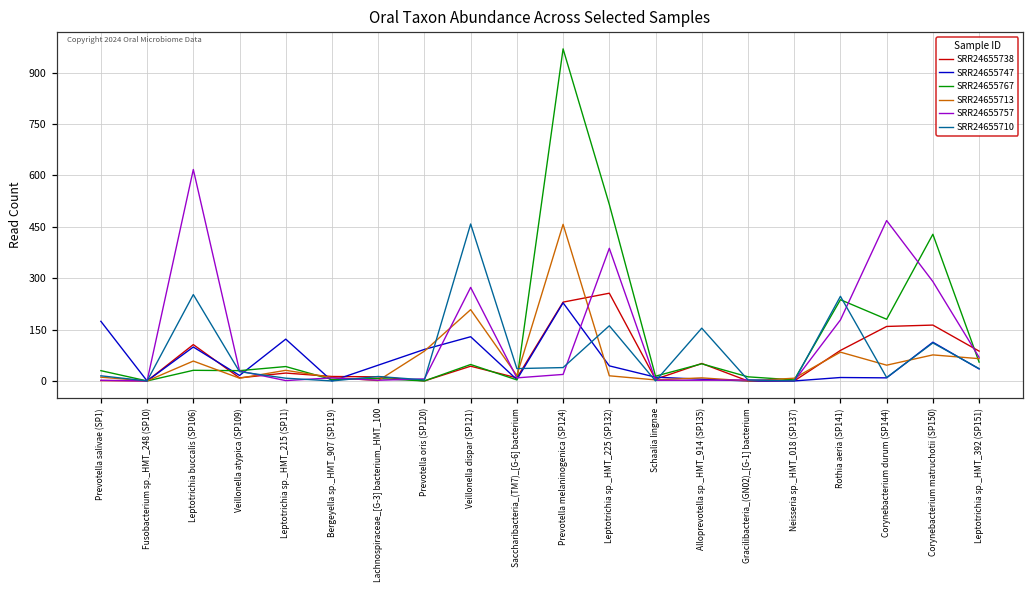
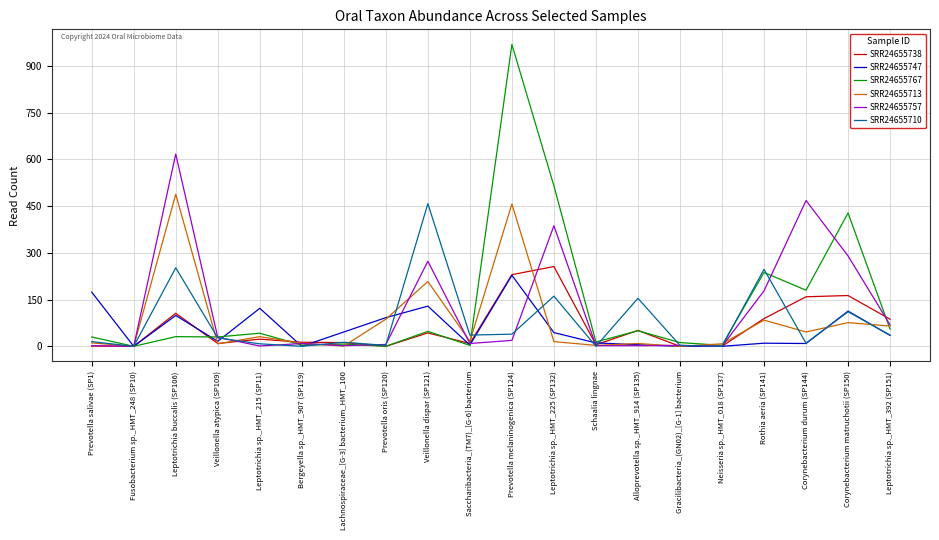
  {
    "SRR24655738": {
      "Leptotrichia sp._HMT_225 (SP132)": 260,
      "Corynebacterium durum (SP144)": 160,
      "Corynebacterium matruchotii (SP150)": 160,
      "Leptotrichia sp._HMT_392 (SP151)": 90
    },
    "SRR24655747": {
      "Prevotella salivae (SP1)": 170,
      "Leptotrichia sp._HMT_215 (SP11)": 120,
      "Lachnospiraceae_[G-3] bacterium_HMT_100": 50,
      "Veillonella dispar (SP121)": 130,
      "Leptotrichia sp._HMT_225 (SP132)": 40,
      "Rothia aeria (SP141)": 10
    },
    "SRR24655767": {
      "Prevotella salivae (SP1)": 30,
      "Leptotrichia buccalis (SP106)": 30,
      "Leptotrichia sp._HMT_215 (SP11)": 40,
      "Prevotella melaninogenica (SP124)": 970,
      "Leptotrichia sp._HMT_225 (SP132)": 520,
      "Gracilibacteria_(GN02)_[G-1] bacterium": 10,
      "Rothia aeria (SP141)": 240,
      "Corynebacterium durum (SP144)": 180,
      "Corynebacterium matruchotii (SP150)": 430,
      "Leptotrichia sp._HMT_392 (SP151)": 60
    },
    "SRR24655713": {
-     "Leptotrichia buccalis (SP106)": 60,
+     "Leptotrichia buccalis (SP106)": 490,
      "Veillonella dispar (SP121)": 210,
      "Prevotella melaninogenica (SP124)": 460,
      "Leptotrichia sp._HMT_225 (SP132)": 20,
      "Corynebacterium durum (SP144)": 50,
      "Corynebacterium matruchotii (SP150)": 80
    },
    "SRR24655757": {
      "Leptotrichia buccalis (SP106)": 620,
      "Veillonella dispar (SP121)": 270,
      "Prevotella melaninogenica (SP124)": 20,
      "Leptotrichia sp._HMT_225 (SP132)": 390,
      "Rothia aeria (SP141)": 180,
      "Corynebacterium durum (SP144)": 470,
      "Corynebacterium matruchotii (SP150)": 290
    },
    "SRR24655710": {
      "Leptotrichia buccalis (SP106)": 250,
      "Veillonella dispar (SP121)": 460,
      "Saccharibacteria_(TM7)_[G-6] bacterium": 40,
      "Prevotella melaninogenica (SP124)": 40,
      "Leptotrichia sp._HMT_225 (SP132)": 160,
      "Alloprevotella sp._HMT_914 (SP135)": 150,
      "Rothia aeria (SP141)": 250
    }
  }
